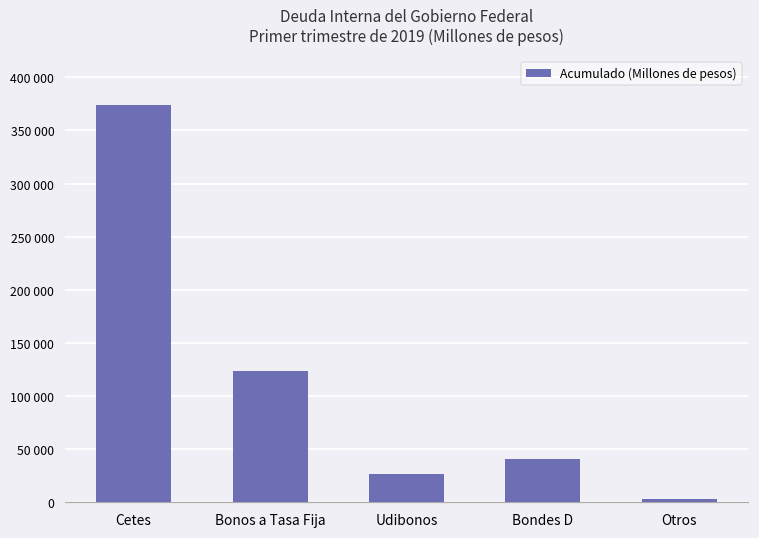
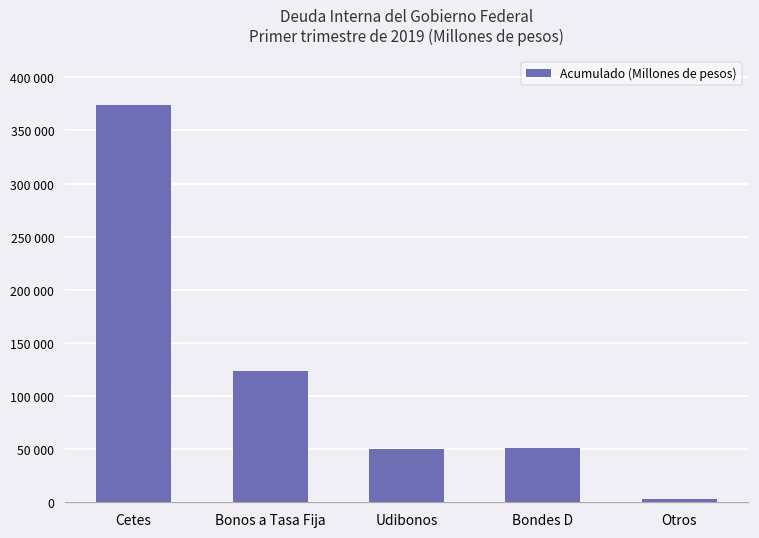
  {
    "Cetes": 370000,
    "Bonos a Tasa Fija": 120000,
-   "Udibonos": 30000,
-   "Bondes D": 40000
+   "Udibonos": 50000,
+   "Bondes D": 50000
  }
